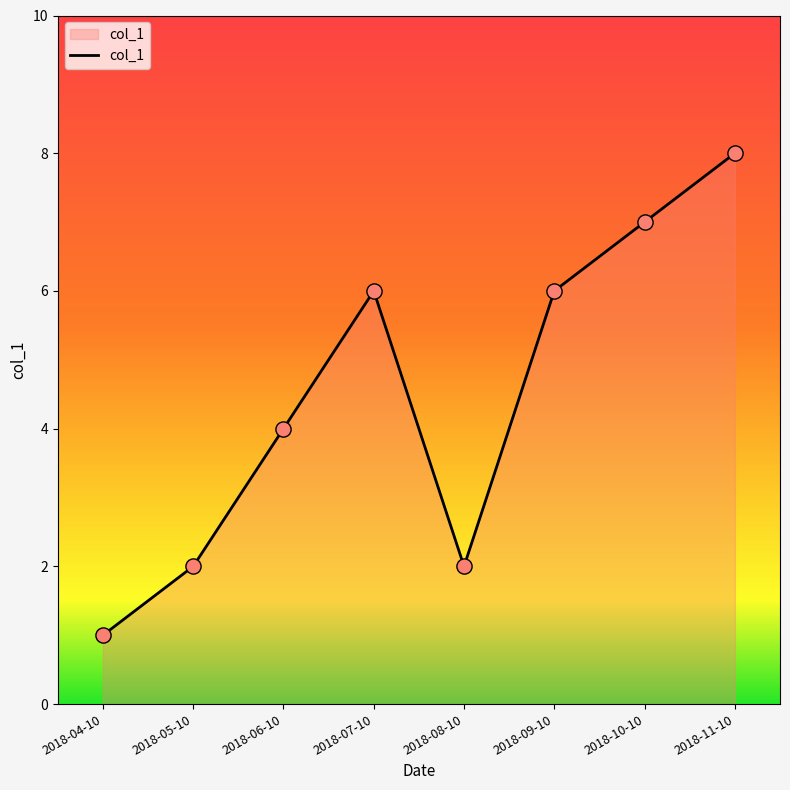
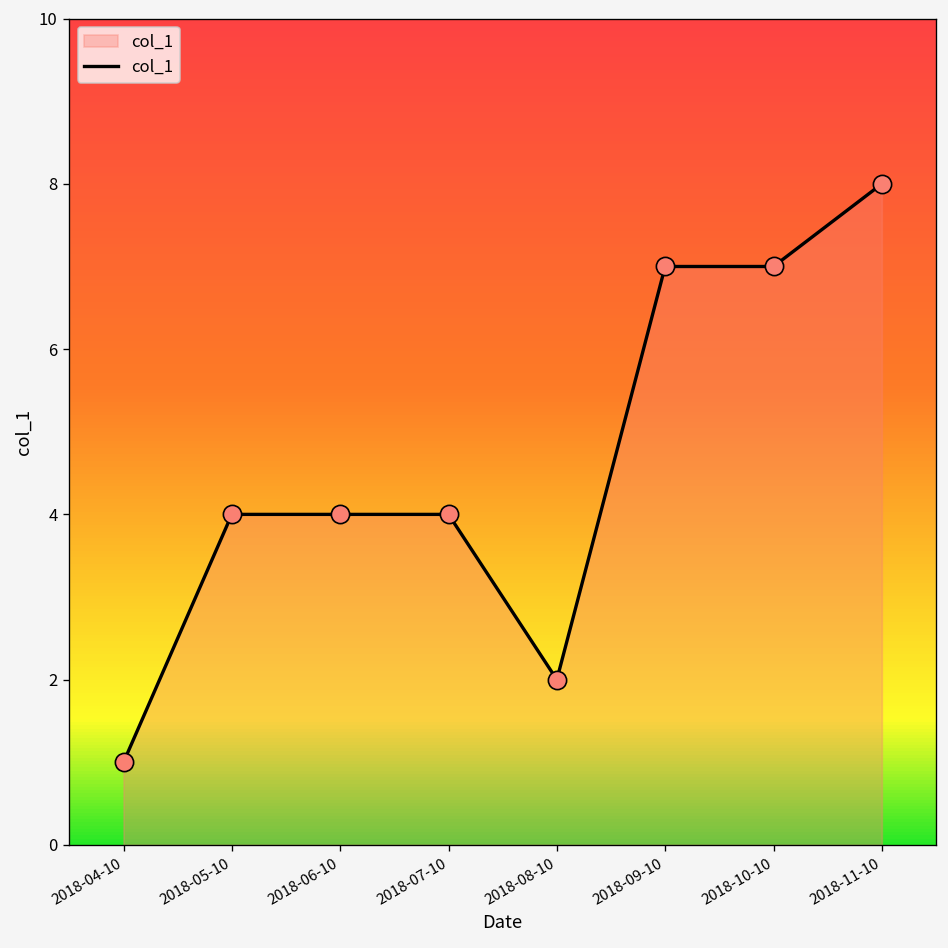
  {
    "2018-04-10": 1,
-   "2018-05-10": 2,
+   "2018-05-10": 4,
    "2018-06-10": 4,
-   "2018-07-10": 6,
+   "2018-07-10": 4,
    "2018-08-10": 2,
-   "2018-09-10": 6,
+   "2018-09-10": 7,
    "2018-10-10": 7,
    "2018-11-10": 8
  }
